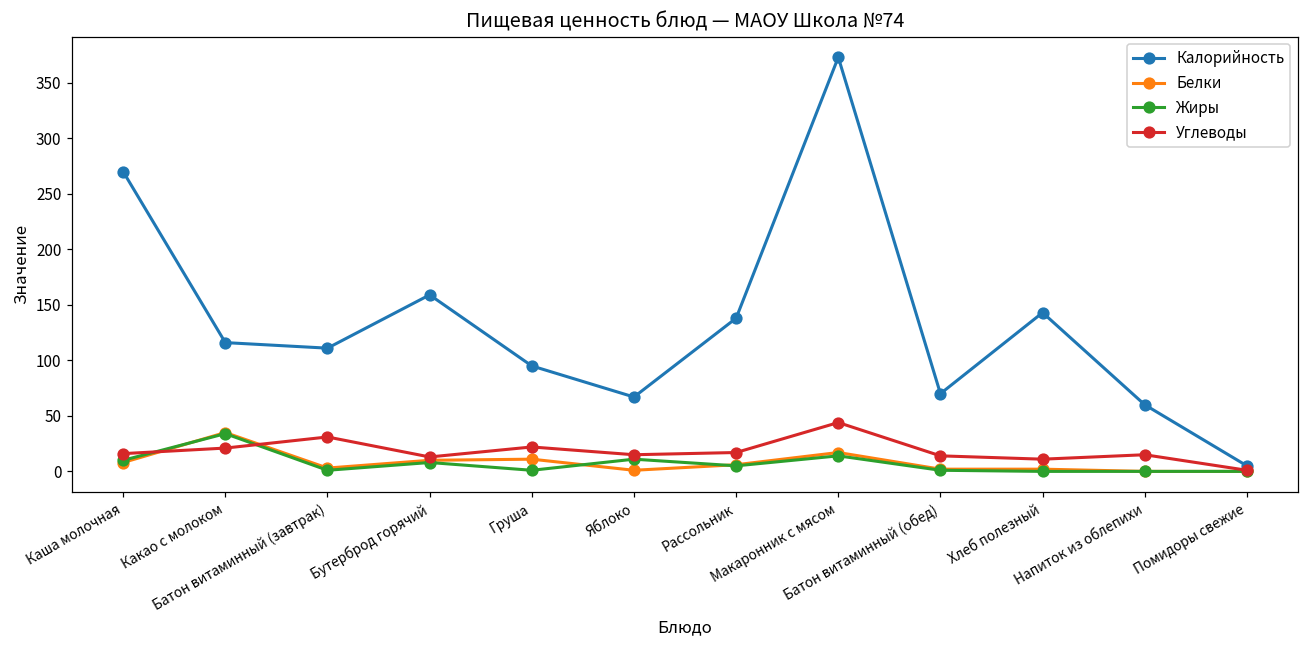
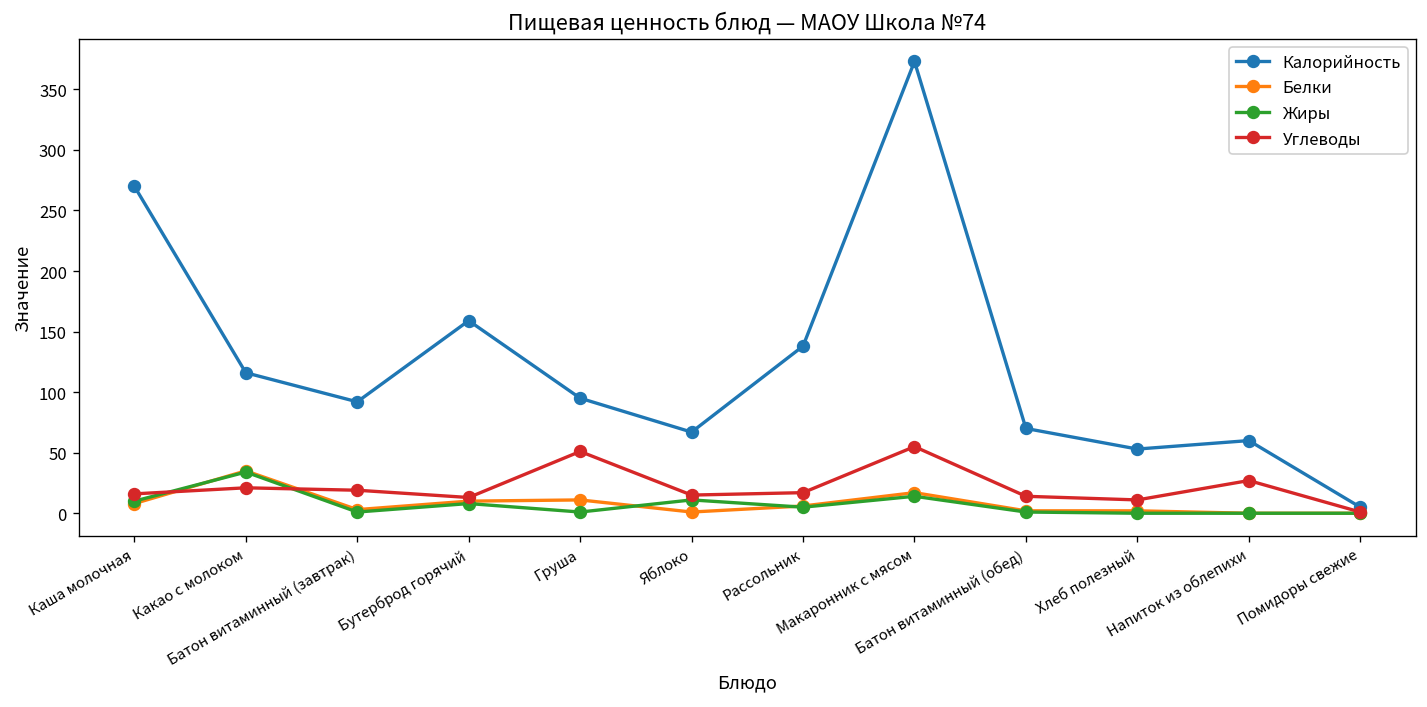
  {
    "Калорийность": {
      "Каша молочная": 270,
      "Какао с молоком": 116,
-     "Батон витаминный (завтрак)": 111,
+     "Батон витаминный (завтрак)": 92,
      "Бутерброд горячий": 159,
      "Груша": 95,
      "Яблоко": 67,
      "Рассольник": 138,
      "Макаронник с мясом": 373,
      "Батон витаминный (обед)": 70,
-     "Хлеб полезный": 143,
+     "Хлеб полезный": 53,
      "Напиток из облепихи": 60,
      "Помидоры свежие": 5
    },
    "Белки": {
      "Груша": 11,
      "Яблоко": 1,
      "Макаронник с мясом": 17
    },
    "Жиры": {
      "Груша": 1,
      "Яблоко": 11,
      "Макаронник с мясом": 14
    },
    "Углеводы": {
      "Каша молочная": 16,
      "Какао с молоком": 21,
-     "Батон витаминный (завтрак)": 31,
+     "Батон витаминный (завтрак)": 19,
      "Бутерброд горячий": 13,
-     "Груша": 22,
+     "Груша": 51,
      "Яблоко": 15,
      "Рассольник": 17,
-     "Макаронник с мясом": 44,
+     "Макаронник с мясом": 55,
      "Батон витаминный (обед)": 14,
      "Хлеб полезный": 11,
-     "Напиток из облепихи": 15
+     "Напиток из облепихи": 27
    }
  }
